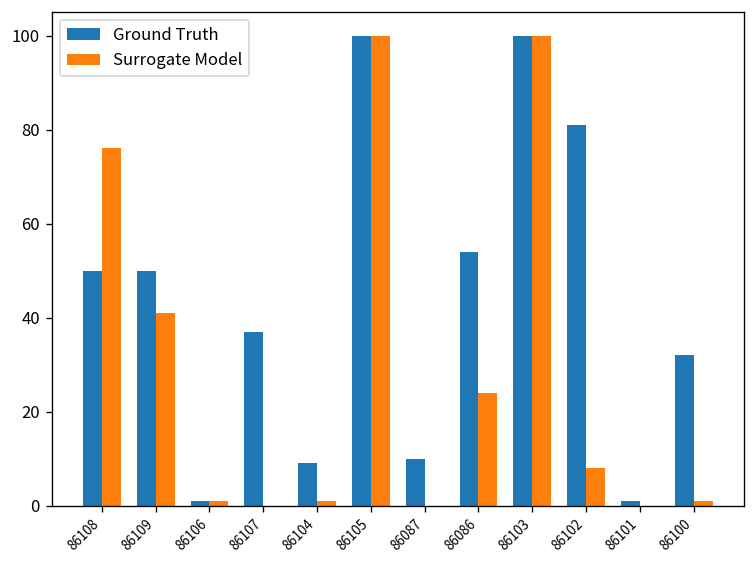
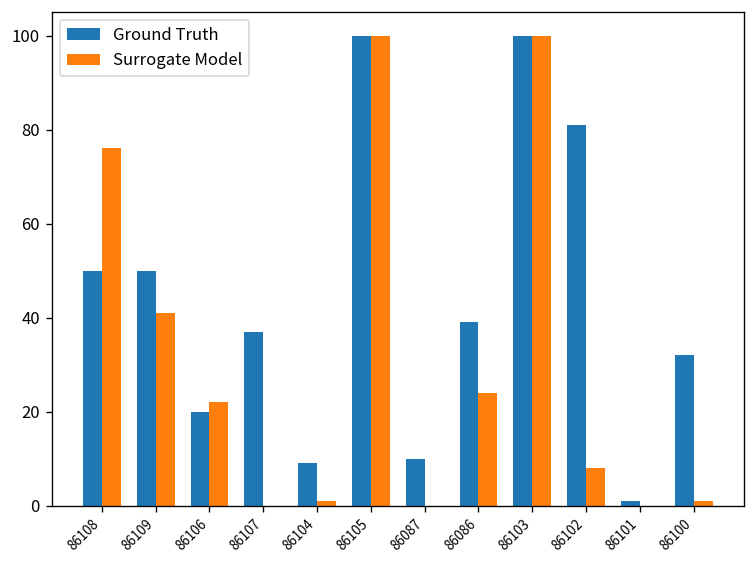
  {
    "Ground Truth": {
      "86108": 50,
      "86109": 50,
-     "86106": 1,
+     "86106": 20,
      "86107": 37,
      "86104": 9,
      "86105": 100,
      "86087": 10,
-     "86086": 54,
+     "86086": 39,
      "86103": 100,
      "86102": 81,
      "86101": 1,
      "86100": 32
    },
    "Surrogate Model": {
      "86108": 76,
      "86109": 41,
-     "86106": 1,
+     "86106": 22,
      "86107": 0,
      "86104": 1,
      "86105": 100,
      "86087": 0,
      "86086": 24,
      "86103": 100,
      "86102": 8,
      "86101": 0,
      "86100": 1
    }
  }
